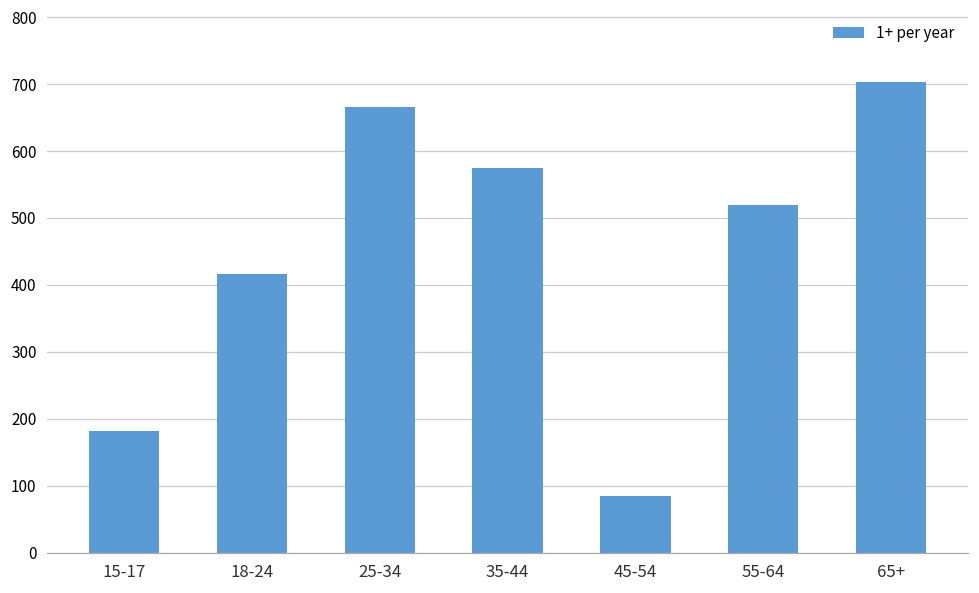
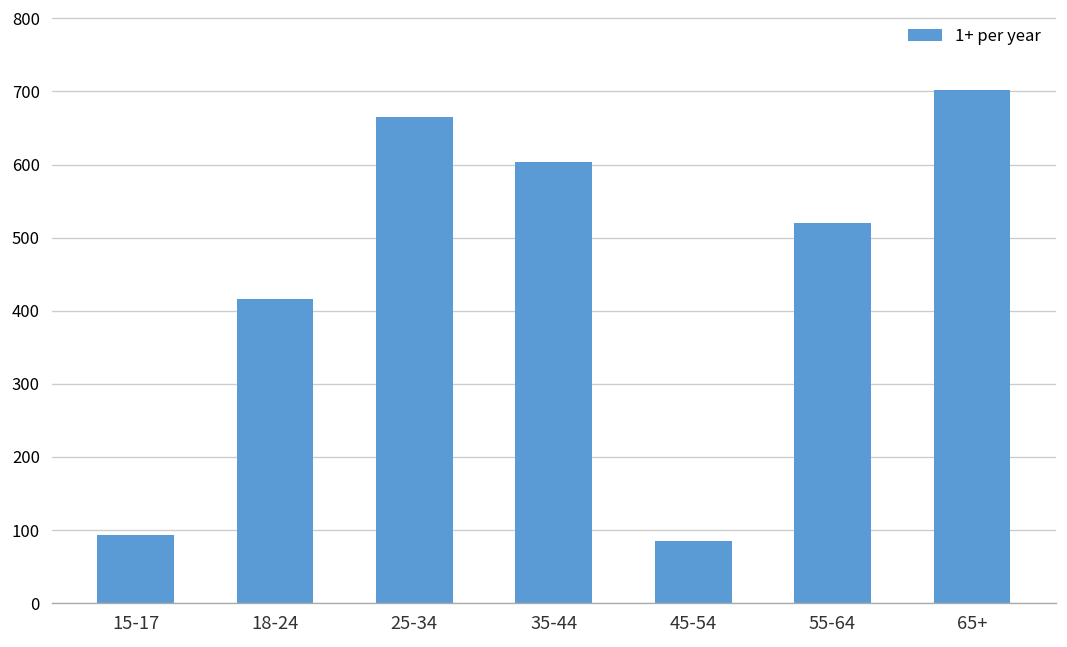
  {
-   "15-17": 180,
+   "15-17": 90,
    "18-24": 420,
    "25-34": 660,
-   "35-44": 570,
+   "35-44": 600,
    "45-54": 80,
    "55-64": 520,
    "65+": 700
  }
